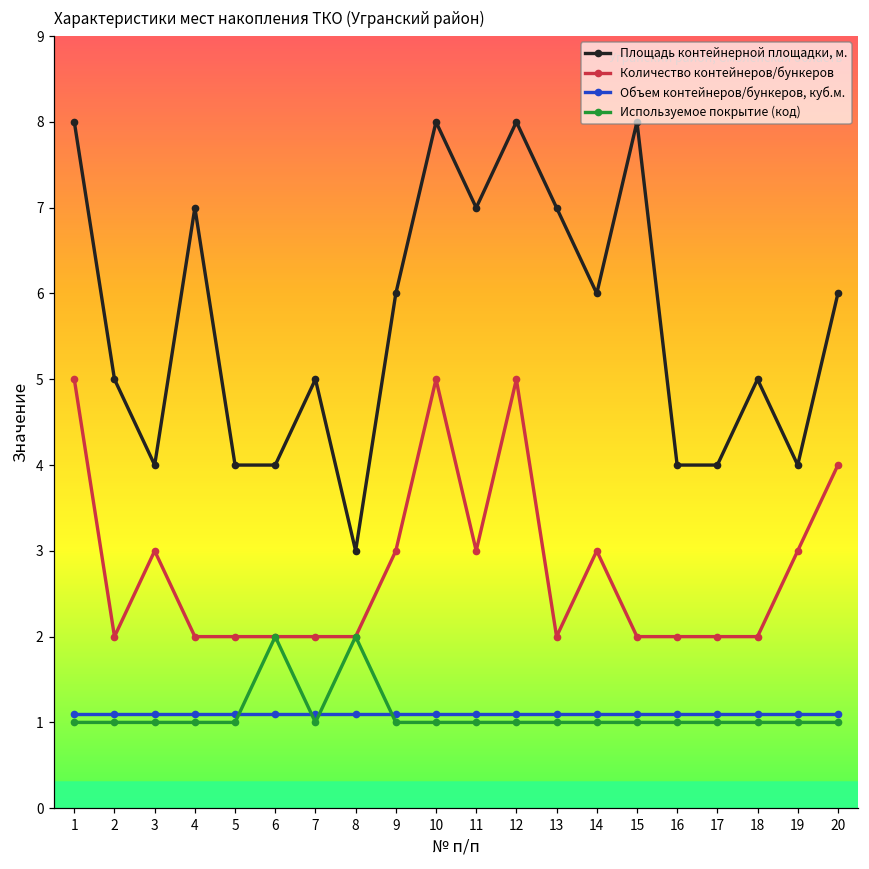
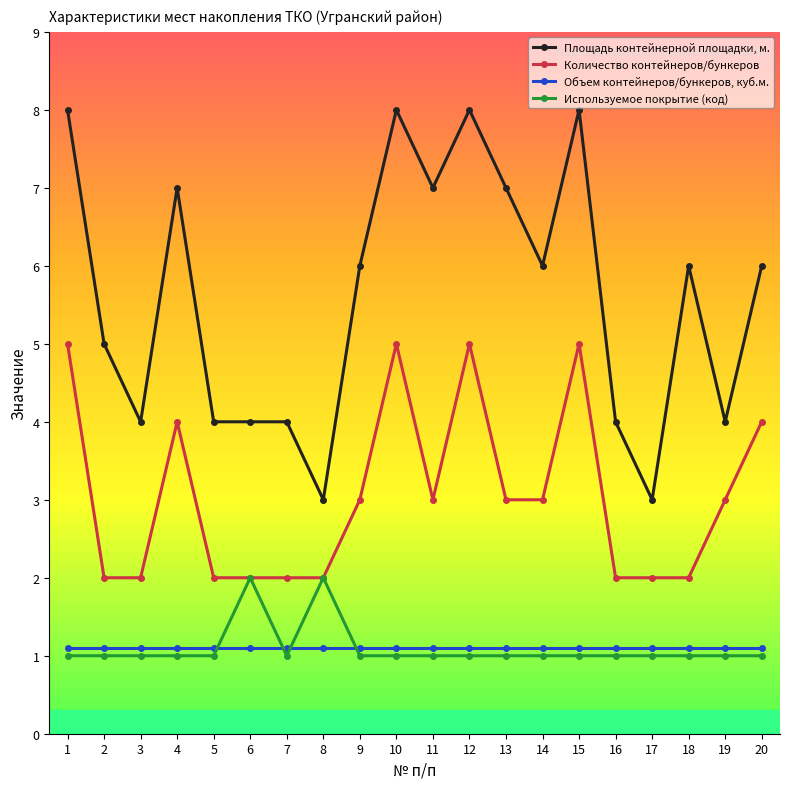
  {
    "Площадь контейнерной площадки, м.": {
      "1": 8,
      "2": 5,
      "3": 4,
      "4": 7,
      "5": 4,
      "6": 4,
-     "7": 5,
+     "7": 4,
      "8": 3,
      "9": 6,
      "10": 8,
      "11": 7,
      "12": 8,
      "13": 7,
      "14": 6,
      "15": 8,
      "16": 4,
-     "17": 4,
-     "18": 5,
+     "17": 3,
+     "18": 6,
      "19": 4,
      "20": 6
    },
    "Количество контейнеров/бункеров": {
      "1": 5,
      "2": 2,
-     "3": 3,
-     "4": 2,
+     "3": 2,
+     "4": 4,
      "5": 2,
      "7": 2,
      "9": 3,
      "10": 5,
      "11": 3,
      "12": 5,
-     "13": 2,
+     "13": 3,
      "14": 3,
-     "15": 2,
+     "15": 5,
      "16": 2,
      "17": 2,
      "18": 2,
      "19": 3,
      "20": 4
    },
    "Объем контейнеров/бункеров, куб.м.": {
      "1": 1.1,
      "2": 1.1,
      "3": 1.1,
      "4": 1.1,
      "5": 1.1,
      "6": 1.1,
      "7": 1.1,
      "8": 1.1,
      "9": 1.1,
      "10": 1.1,
      "11": 1.1,
      "12": 1.1,
      "13": 1.1,
      "14": 1.1,
      "15": 1.1,
      "16": 1.1,
      "17": 1.1,
      "18": 1.1,
      "19": 1.1,
      "20": 1.1
    },
    "Используемое покрытие (код)": {
      "1": 1,
      "2": 1,
      "3": 1,
      "4": 1,
      "5": 1,
      "7": 1,
      "9": 1,
      "10": 1,
      "11": 1,
      "12": 1,
      "13": 1,
      "14": 1,
      "15": 1,
      "16": 1,
      "17": 1,
      "18": 1,
      "19": 1,
      "20": 1
    }
  }
